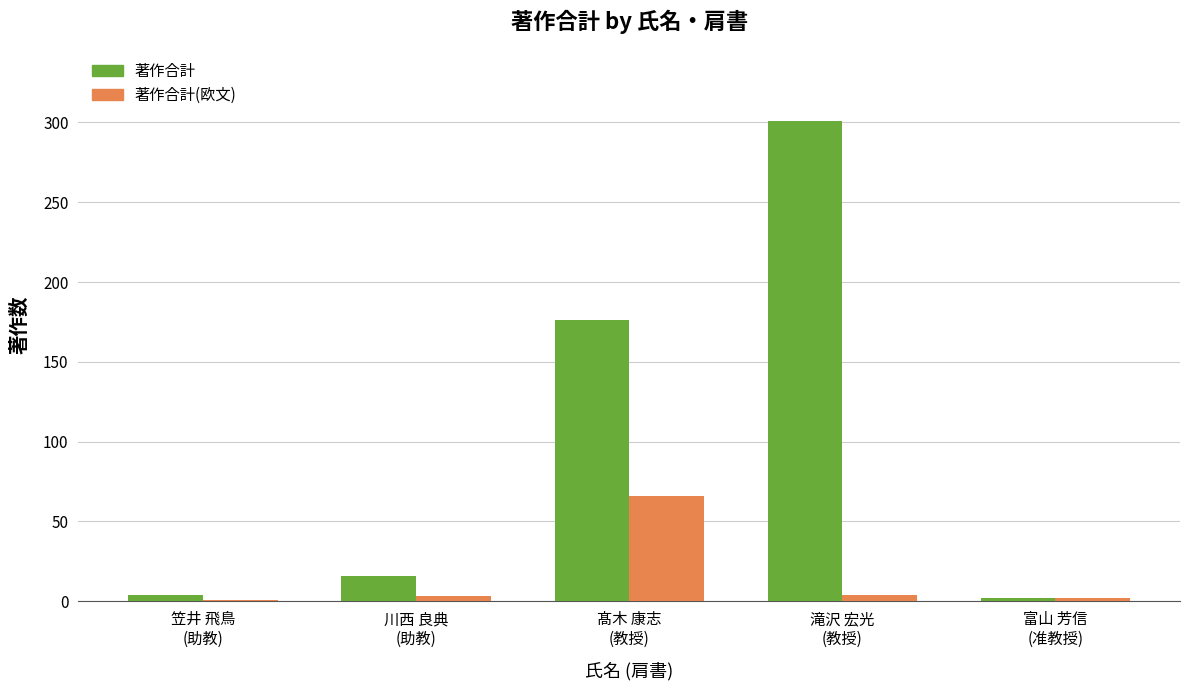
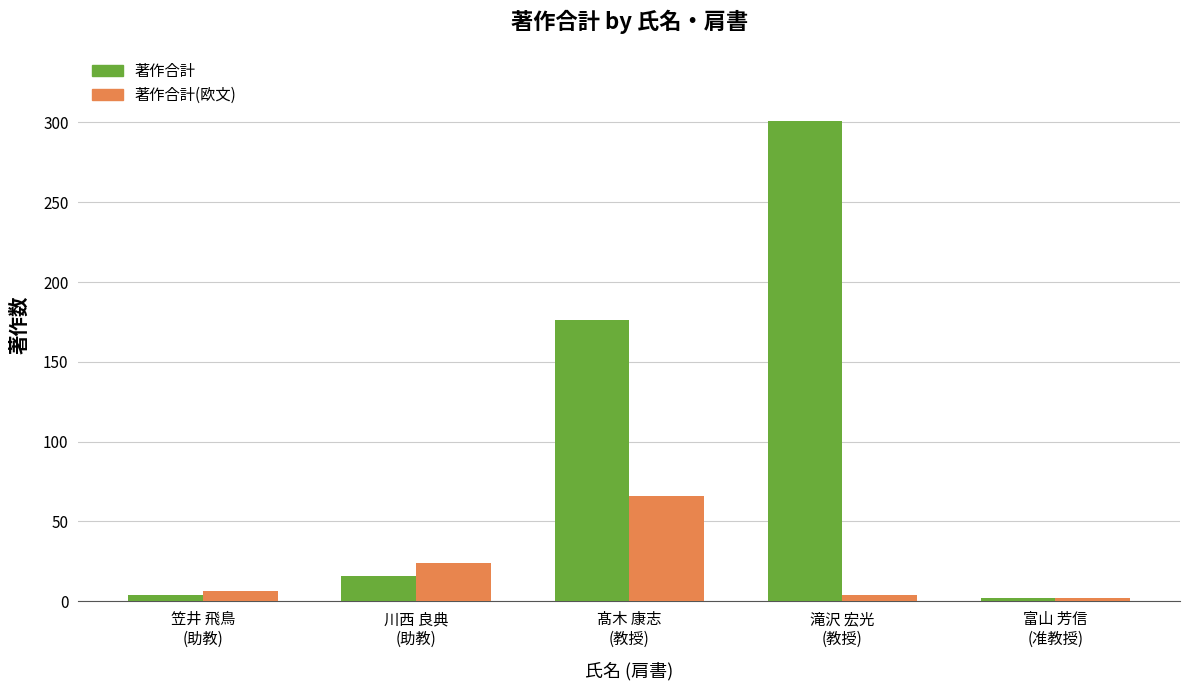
  {
    "著作合計": {
      "笠井 飛鳥 (助教)": 4,
      "川西 良典 (助教)": 16,
      "髙木 康志 (教授)": 176,
      "滝沢 宏光 (教授)": 301,
      "富山 芳信 (准教授)": 2
    },
    "著作合計(欧文)": {
-     "笠井 飛鳥 (助教)": 1,
-     "川西 良典 (助教)": 3,
+     "笠井 飛鳥 (助教)": 7,
+     "川西 良典 (助教)": 24,
      "髙木 康志 (教授)": 66,
      "滝沢 宏光 (教授)": 4,
      "富山 芳信 (准教授)": 2
    }
  }
